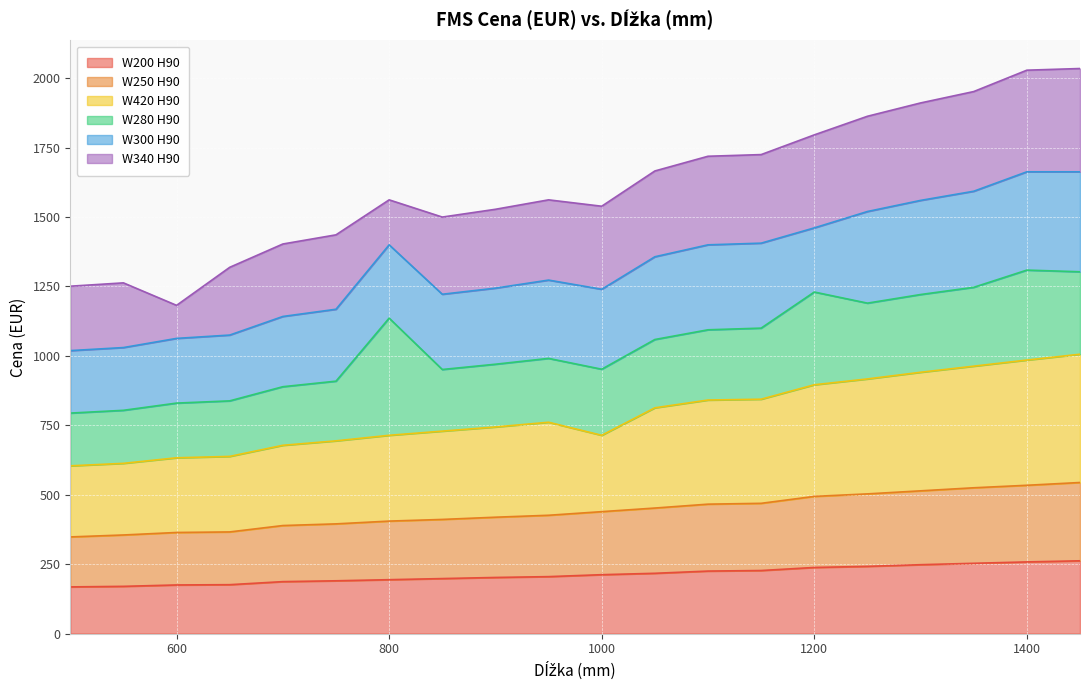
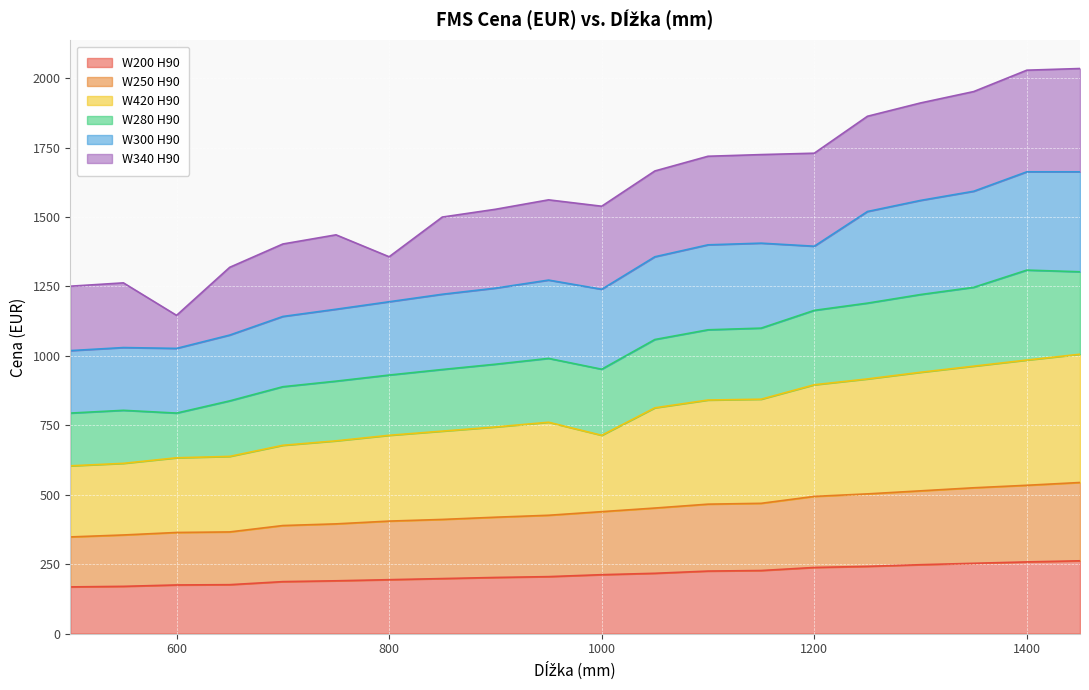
  {
    "W420 H90": {
      "600": 270,
      "800": 310,
      "1000": 280,
      "1200": 400,
      "1400": 450
    },
    "W280 H90": {
-     "600": 200,
-     "800": 420,
+     "600": 160,
+     "800": 220,
      "1000": 240,
-     "1200": 330,
+     "1200": 270,
      "1400": 320
    },
    "W300 H90": {
      "600": 230,
      "800": 260,
      "1000": 290,
      "1200": 230,
      "1400": 350
    },
    "W340 H90": {
      "600": 120,
      "800": 160,
      "1000": 300,
      "1200": 340,
      "1400": 370
    }
  }
